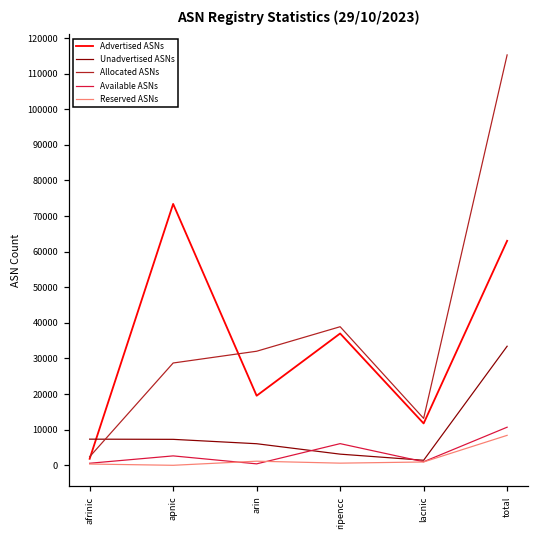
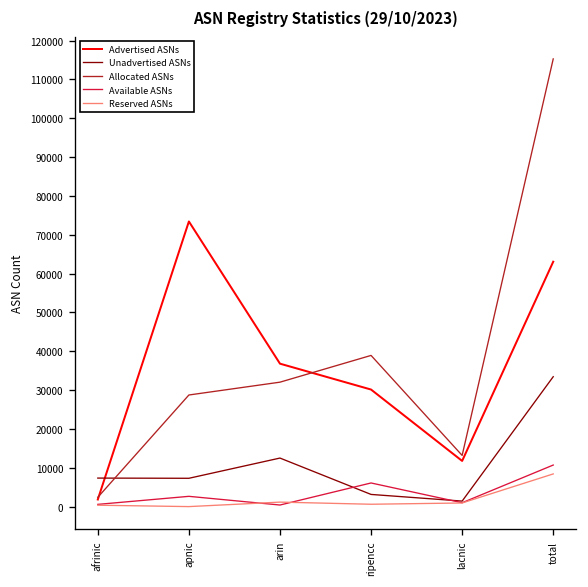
  {
    "Advertised ASNs": {
      "apnic": 73000,
-     "arin": 20000,
-     "ripencc": 37000,
+     "arin": 37000,
+     "ripencc": 30000,
      "lacnic": 12000,
      "total": 63000
    },
    "Unadvertised ASNs": {
      "afrinic": 7000,
      "apnic": 7000,
-     "arin": 6000,
+     "arin": 12000,
      "ripencc": 3000,
      "total": 33000
    },
    "Reserved ASNs": {
      "apnic": 0,
      "ripencc": 1000,
      "total": 8000
    }
  }
